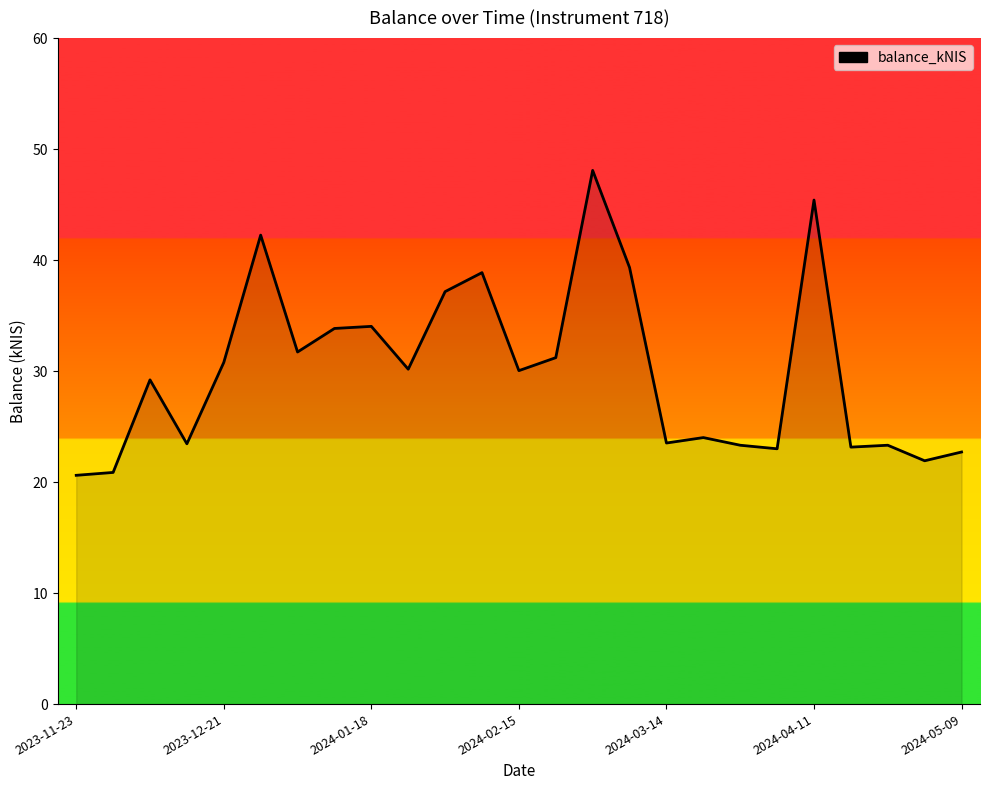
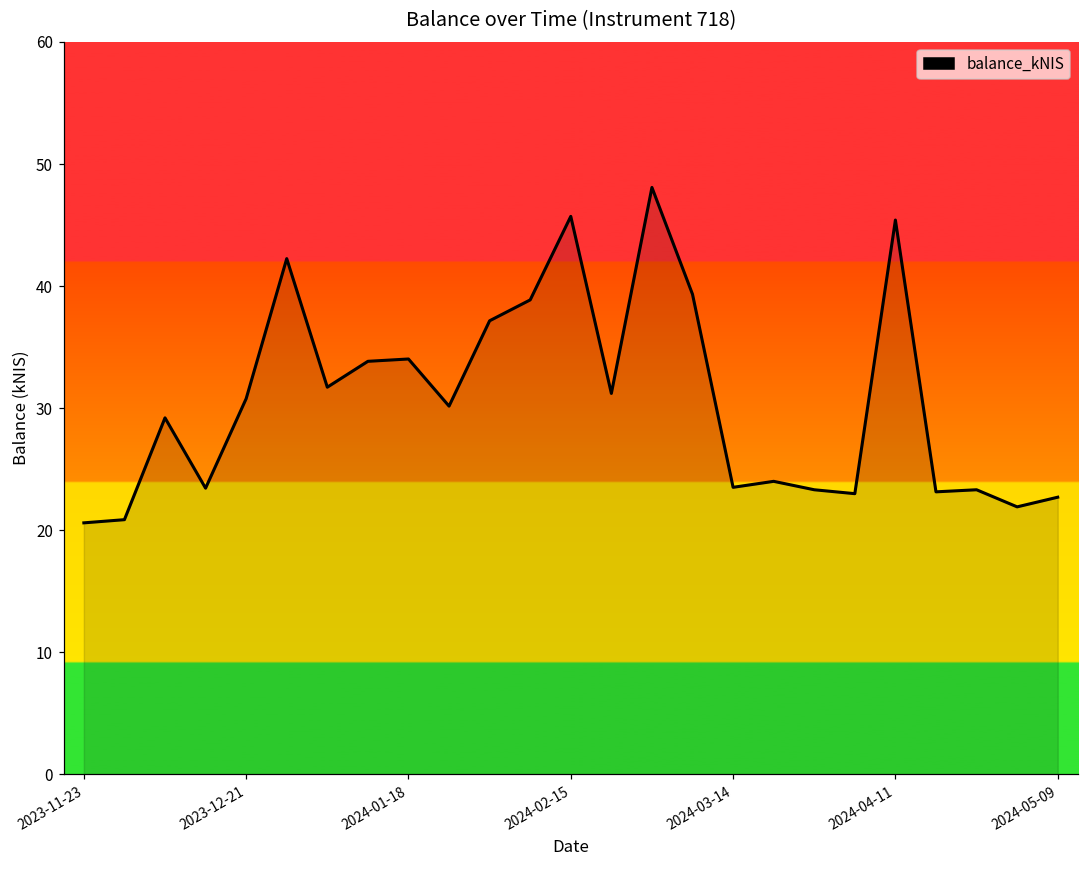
  {
    "2023-11-23": 20.6,
    "2023-12-21": 30.8,
    "2024-01-18": 34.0,
-   "2024-02-15": 30.0,
+   "2024-02-15": 45.7,
    "2024-03-14": 23.5,
    "2024-04-11": 45.4,
    "2024-05-09": 22.7
  }
